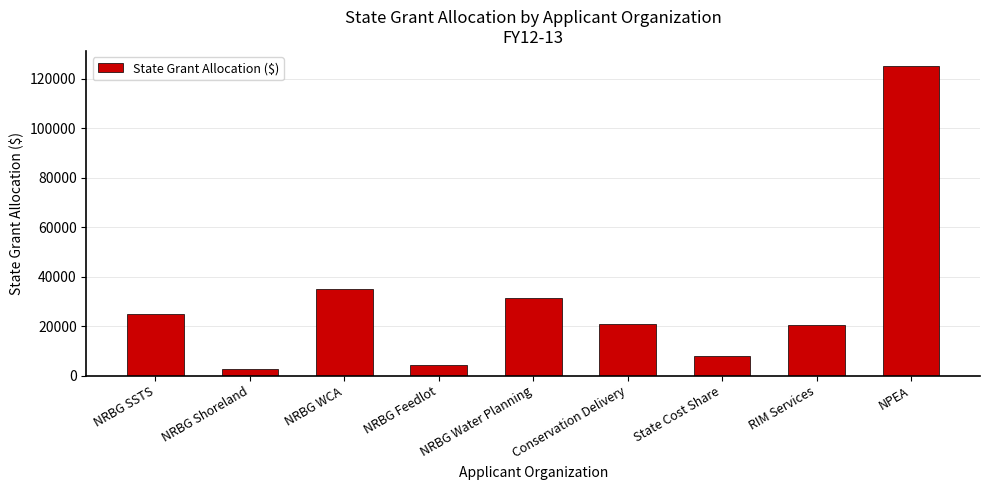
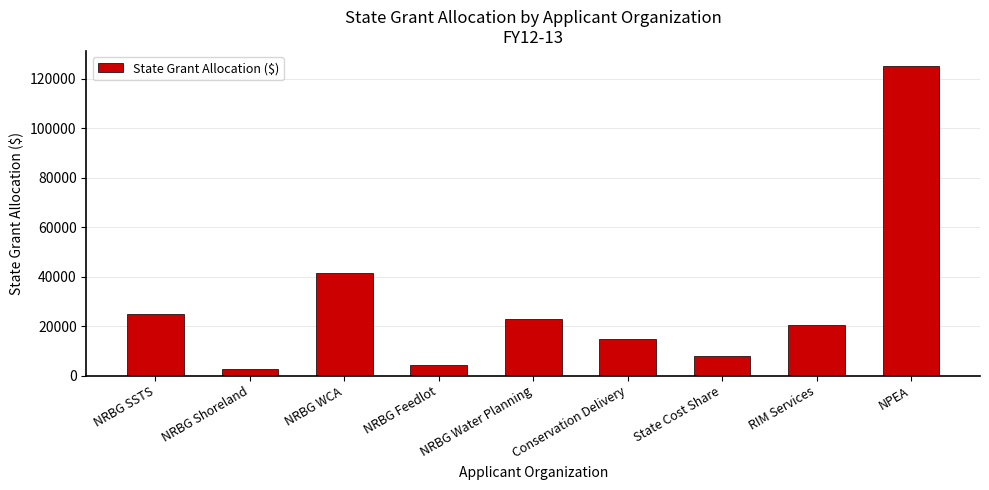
  {
    "NRBG SSTS": 25000,
    "NRBG Shoreland": 3000,
-   "NRBG WCA": 35000,
+   "NRBG WCA": 41000,
    "NRBG Feedlot": 5000,
-   "NRBG Water Planning": 31000,
-   "Conservation Delivery": 21000,
+   "NRBG Water Planning": 23000,
+   "Conservation Delivery": 15000,
    "State Cost Share": 8000,
    "RIM Services": 20000,
    "NPEA": 125000
  }
